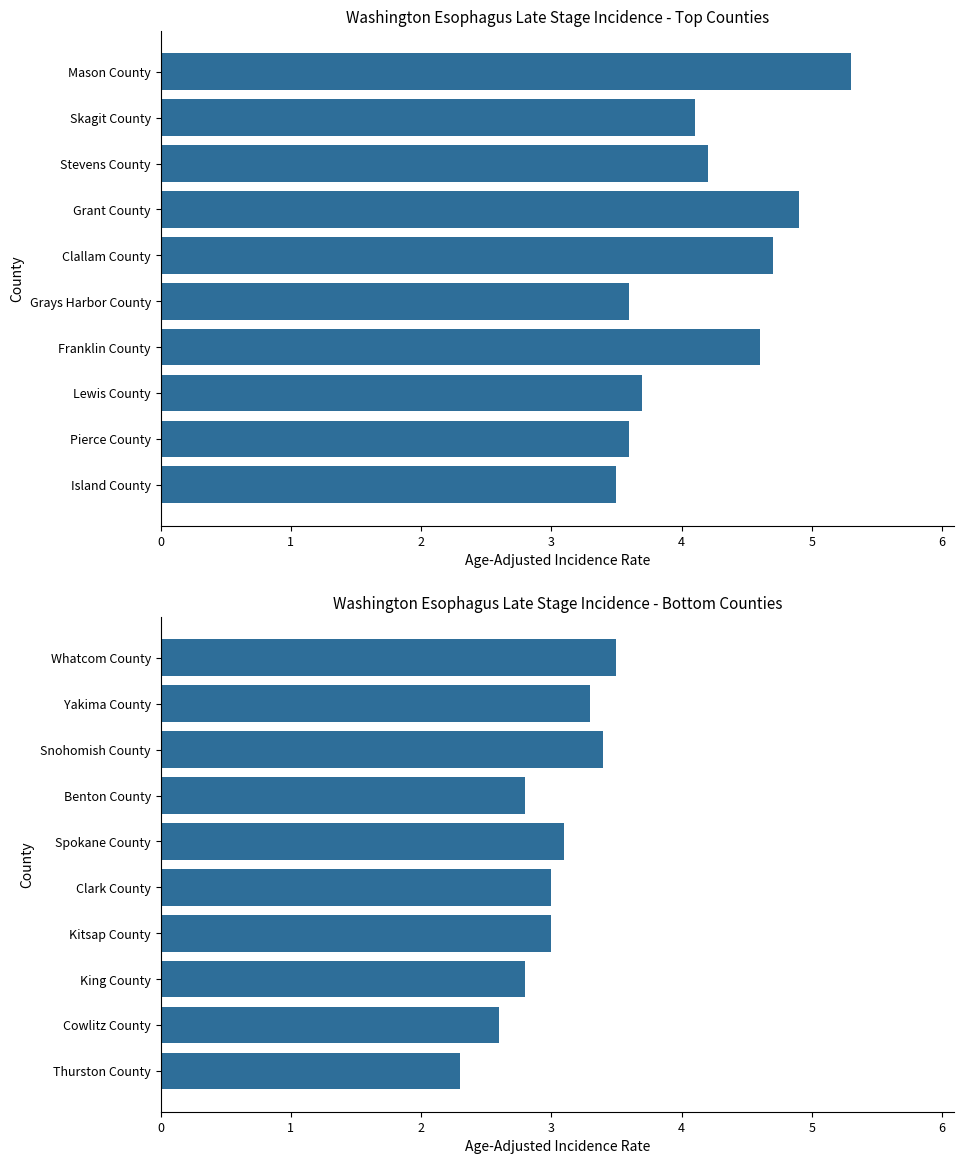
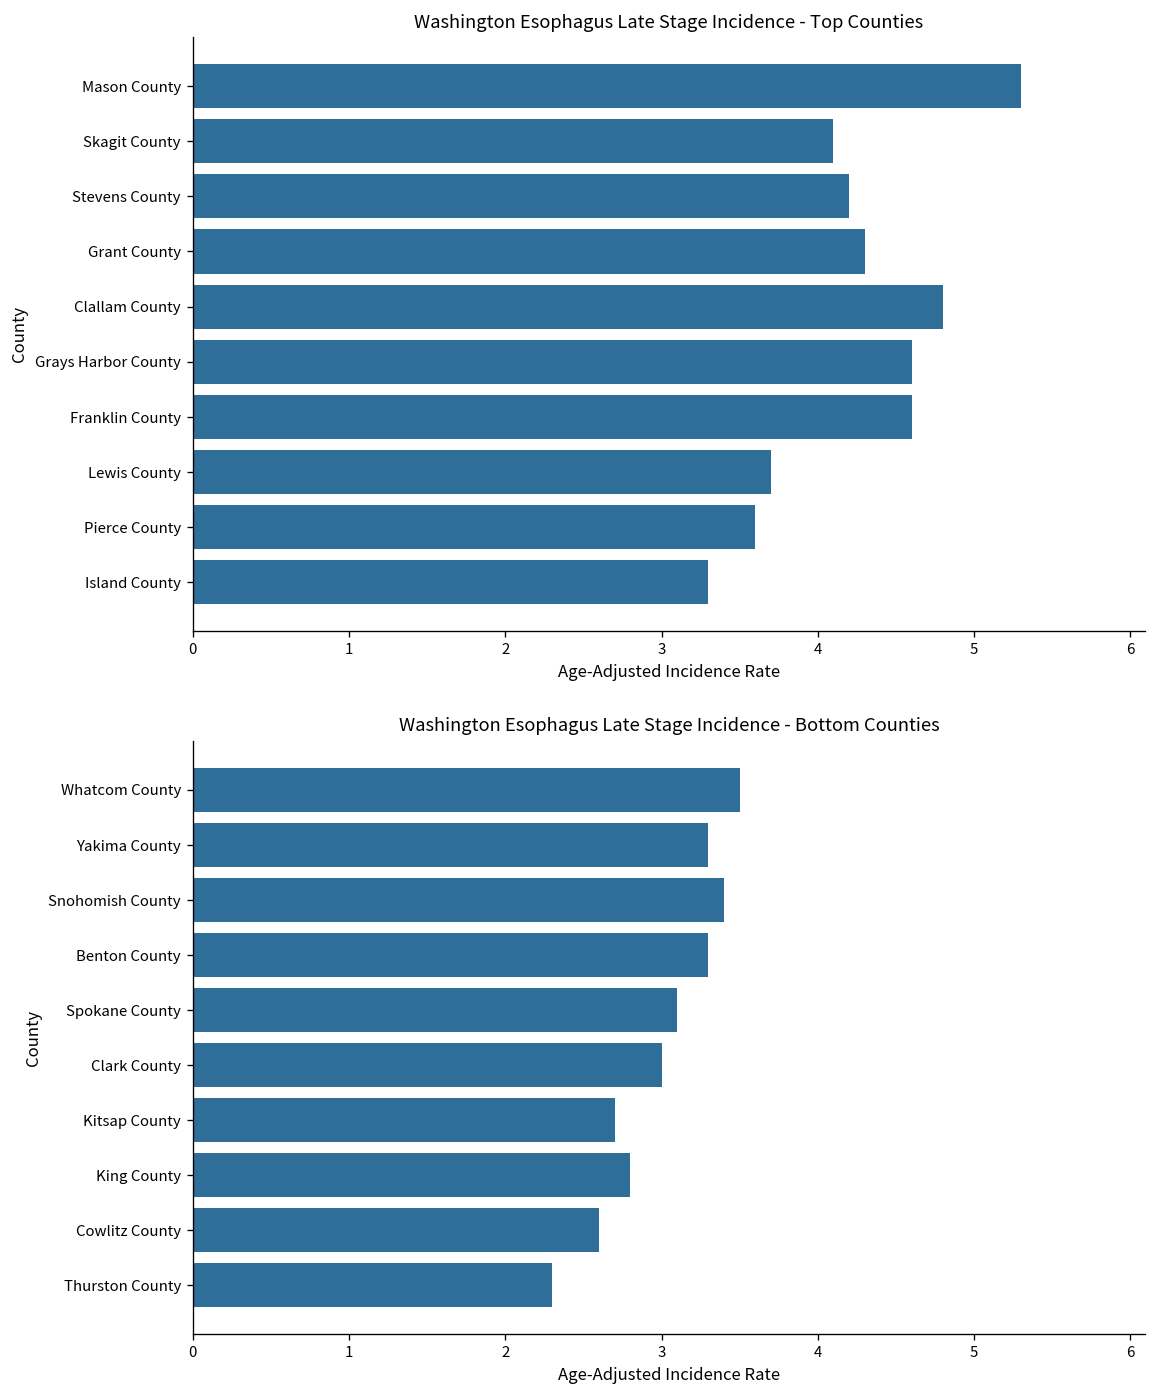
  {
    "Washington Esophagus Late Stage Incidence - Top Counties": {
      "Mason County": 5.3,
      "Skagit County": 4.1,
      "Stevens County": 4.2,
-     "Grant County": 4.9,
-     "Clallam County": 4.7,
-     "Grays Harbor County": 3.6,
+     "Grant County": 4.3,
+     "Clallam County": 4.8,
+     "Grays Harbor County": 4.6,
      "Franklin County": 4.6,
      "Lewis County": 3.7,
      "Pierce County": 3.6,
-     "Island County": 3.5
+     "Island County": 3.3
    },
    "Washington Esophagus Late Stage Incidence - Bottom Counties": {
      "Whatcom County": 3.5,
      "Yakima County": 3.3,
      "Snohomish County": 3.4,
-     "Benton County": 2.8,
+     "Benton County": 3.3,
      "Spokane County": 3.1,
      "Clark County": 3.0,
-     "Kitsap County": 3.0,
+     "Kitsap County": 2.7,
      "King County": 2.8,
      "Cowlitz County": 2.6,
      "Thurston County": 2.3
    }
  }
